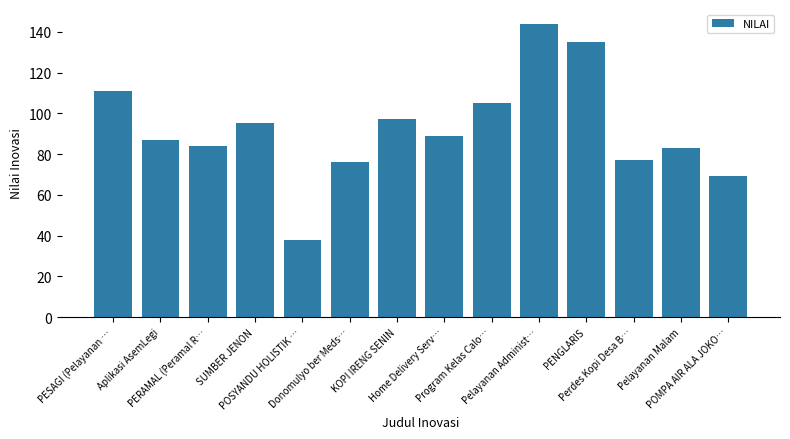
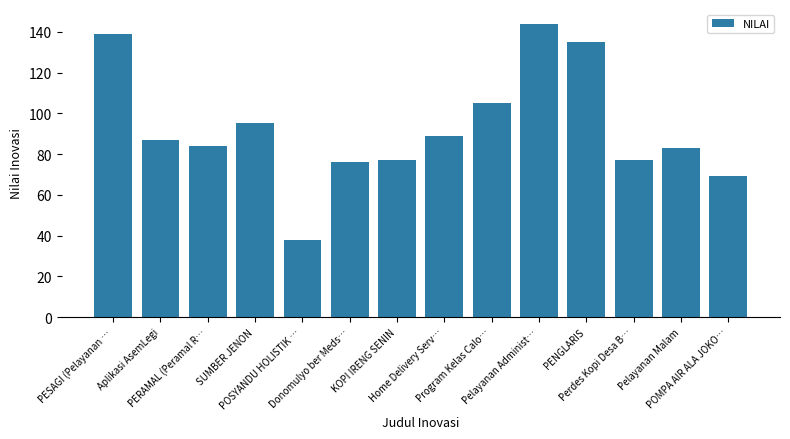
  {
-   "PESAGI (Pelayanan …": 111,
+   "PESAGI (Pelayanan …": 139,
    "Aplikasi AsemLegi": 87,
    "PERAMAL (Peramal R…": 84,
    "SUMBER JENON": 95,
    "POSYANDU HOLISTIK …": 38,
    "Donomulyo ber Meds…": 76,
-   "KOPI IRENG SENIN": 97,
+   "KOPI IRENG SENIN": 77,
    "Home Delivery Serv…": 89,
    "Program Kelas Calo…": 105,
    "Pelayanan Administ…": 144,
    "PENGLARIS": 135,
    "Perdes Kopi Desa B…": 77,
    "Pelayanan Malam": 83,
    "POMPA AIR ALA JOKO…": 69
  }
